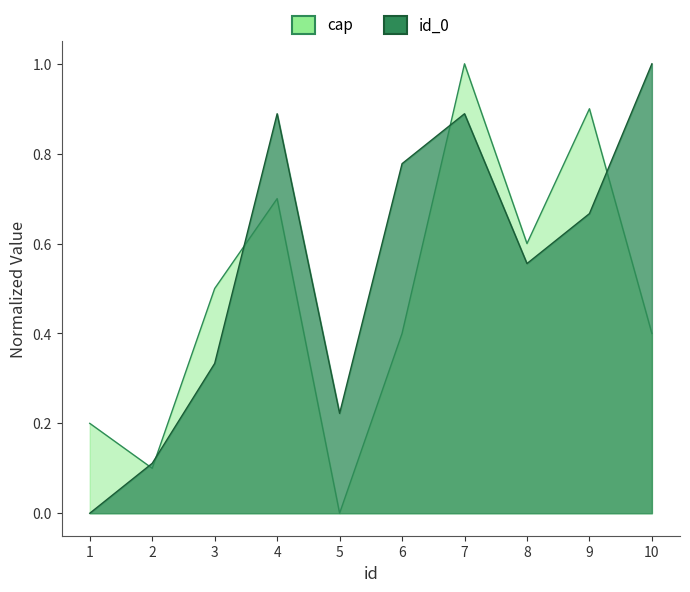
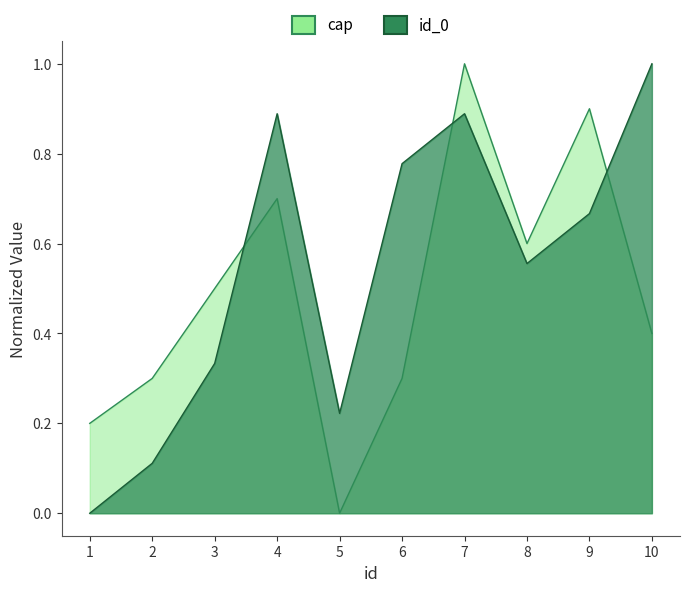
  {
    "cap": {
      "1": 0.20,
-     "2": 0.10,
+     "2": 0.30,
      "3": 0.50,
      "4": 0.70,
      "5": 0.00,
-     "6": 0.40,
+     "6": 0.30,
      "7": 1.00,
      "8": 0.60,
      "9": 0.90,
      "10": 0.40
    },
    "id_0": {
      "1": 0.00,
      "2": 0.11,
      "3": 0.33,
      "4": 0.89,
      "5": 0.22,
      "6": 0.78,
      "7": 0.89,
      "8": 0.56,
      "9": 0.67,
      "10": 1.00
    }
  }
